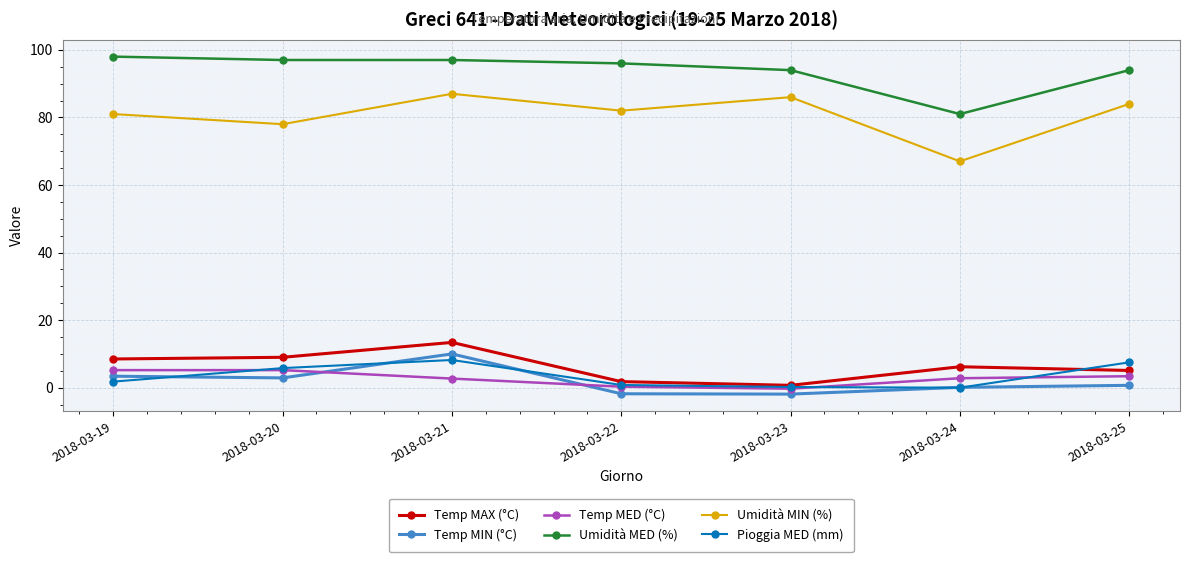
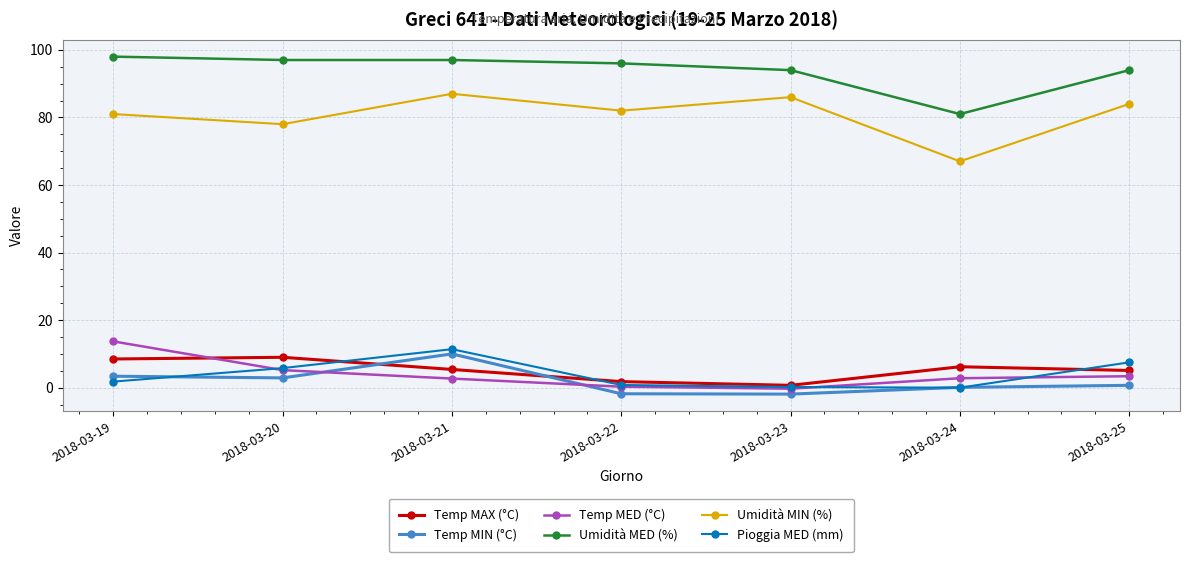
  {
    "Temp MAX (°C)": {
      "2018-03-19": 9,
      "2018-03-20": 9,
-     "2018-03-21": 13,
+     "2018-03-21": 5,
      "2018-03-22": 2,
      "2018-03-24": 6,
      "2018-03-25": 5
    },
    "Temp MIN (°C)": {
      "2018-03-19": 3,
      "2018-03-20": 3,
      "2018-03-21": 10,
      "2018-03-22": -2,
      "2018-03-23": -2,
      "2018-03-25": 1
    },
    "Temp MED (°C)": {
-     "2018-03-19": 5,
+     "2018-03-19": 14,
      "2018-03-21": 3,
      "2018-03-24": 3,
      "2018-03-25": 3
    },
    "Umidità MED (%)": {
      "2018-03-19": 98,
      "2018-03-20": 97,
      "2018-03-21": 97,
      "2018-03-22": 96,
      "2018-03-23": 94,
      "2018-03-24": 81,
      "2018-03-25": 94
    },
    "Umidità MIN (%)": {
      "2018-03-19": 81,
      "2018-03-20": 78,
      "2018-03-21": 87,
      "2018-03-22": 82,
      "2018-03-23": 86,
      "2018-03-24": 67,
      "2018-03-25": 84
    },
    "Pioggia MED (mm)": {
      "2018-03-19": 2,
-     "2018-03-21": 8,
+     "2018-03-21": 11,
      "2018-03-25": 8
    }
  }
